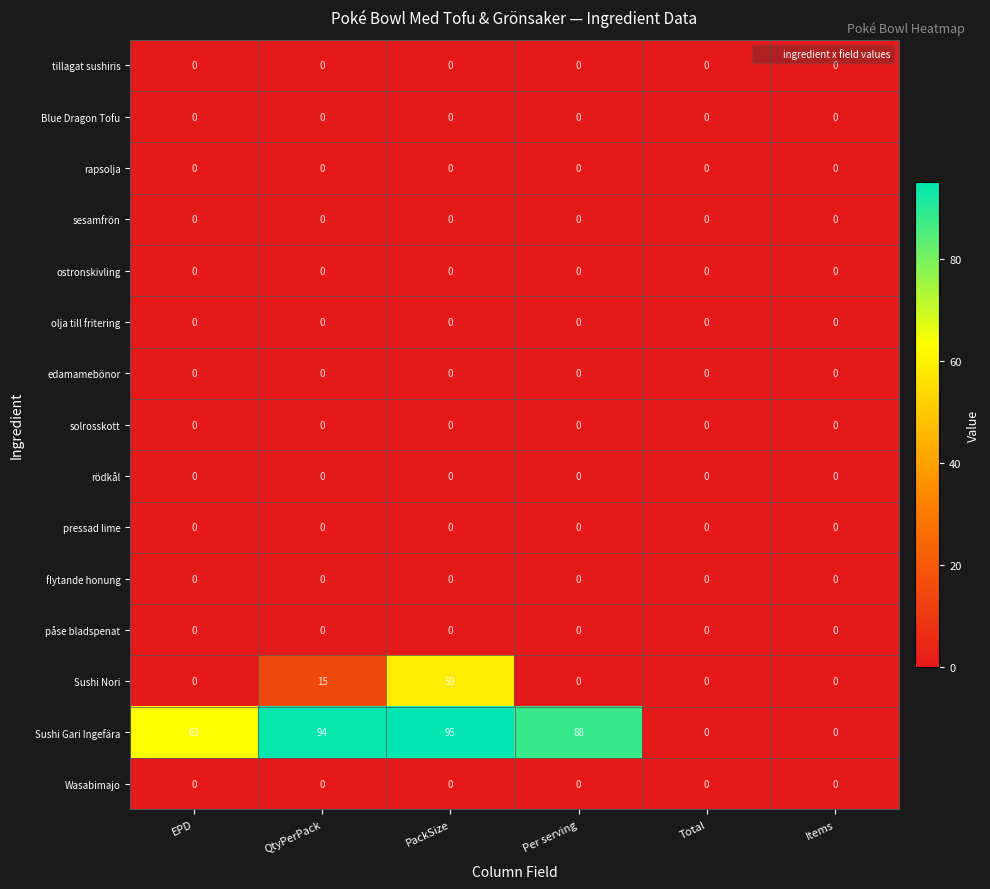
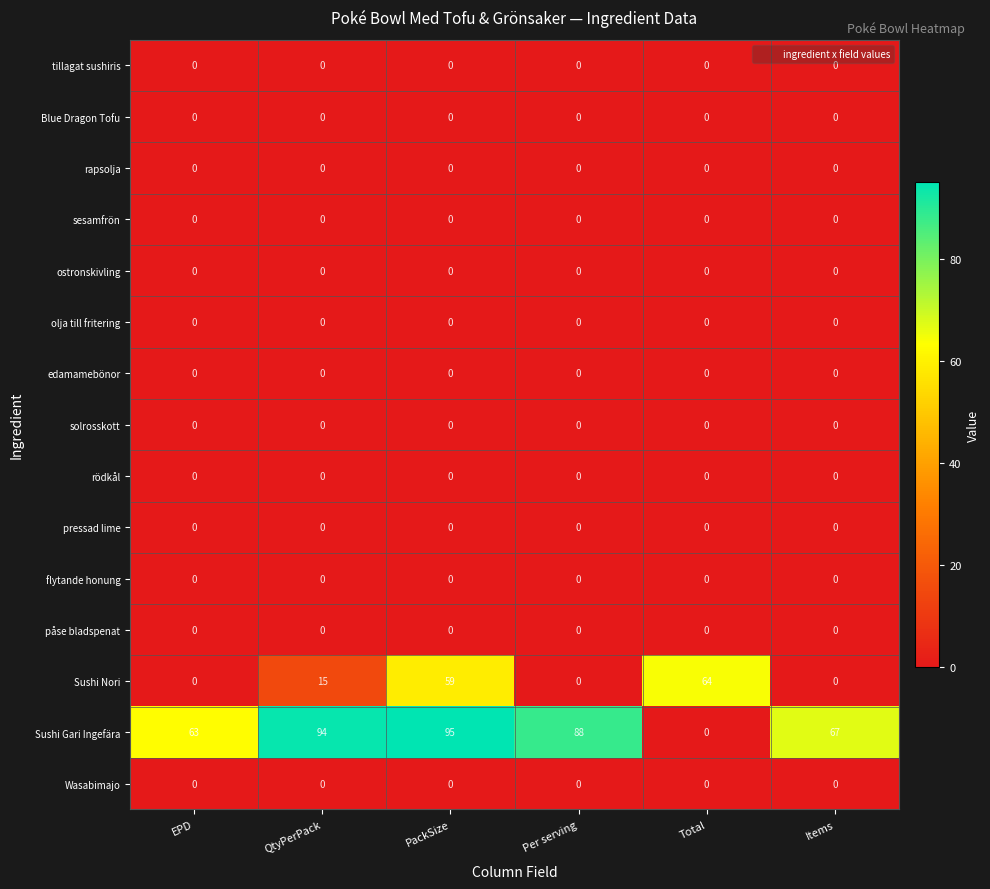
  {
    "tillagat sushiris": {
      "EPD": 0,
      "QtyPerPack": 0,
      "PackSize": 0,
      "Per serving": 0,
      "Total": 0
    },
    "Blue Dragon Tofu": {
      "EPD": 0,
      "QtyPerPack": 0,
      "PackSize": 0,
      "Per serving": 0,
      "Total": 0,
      "Items": 0
    },
    "rapsolja": {
      "EPD": 0,
      "QtyPerPack": 0,
      "PackSize": 0,
      "Per serving": 0,
      "Total": 0,
      "Items": 0
    },
    "sesamfrön": {
      "EPD": 0,
      "QtyPerPack": 0,
      "PackSize": 0,
      "Per serving": 0,
      "Total": 0,
      "Items": 0
    },
    "ostronskivling": {
      "EPD": 0,
      "QtyPerPack": 0,
      "PackSize": 0,
      "Per serving": 0,
      "Total": 0,
      "Items": 0
    },
    "olja till fritering": {
      "EPD": 0,
      "QtyPerPack": 0,
      "PackSize": 0,
      "Per serving": 0,
      "Total": 0,
      "Items": 0
    },
    "edamamebönor": {
      "EPD": 0,
      "QtyPerPack": 0,
      "PackSize": 0,
      "Per serving": 0,
      "Total": 0,
      "Items": 0
    },
    "solrosskott": {
      "EPD": 0,
      "QtyPerPack": 0,
      "PackSize": 0,
      "Per serving": 0,
      "Total": 0,
      "Items": 0
    },
    "rödkål": {
      "EPD": 0,
      "QtyPerPack": 0,
      "PackSize": 0,
      "Per serving": 0,
      "Total": 0,
      "Items": 0
    },
    "pressad lime": {
      "EPD": 0,
      "QtyPerPack": 0,
      "PackSize": 0,
      "Per serving": 0,
      "Total": 0,
      "Items": 0
    },
    "flytande honung": {
      "EPD": 0,
      "QtyPerPack": 0,
      "PackSize": 0,
      "Per serving": 0,
      "Total": 0,
      "Items": 0
    },
    "påse bladspenat": {
      "EPD": 0,
      "QtyPerPack": 0,
      "PackSize": 0,
      "Per serving": 0,
      "Total": 0,
      "Items": 0
    },
    "Sushi Nori": {
      "EPD": 0,
      "QtyPerPack": 15,
      "PackSize": 59,
      "Per serving": 0,
-     "Total": 0,
+     "Total": 64,
      "Items": 0
    },
    "Sushi Gari Ingefära": {
      "EPD": 63,
      "QtyPerPack": 94,
      "PackSize": 95,
      "Per serving": 88,
      "Total": 0,
-     "Items": 0
+     "Items": 67
    },
    "Wasabimajo": {
      "EPD": 0,
      "QtyPerPack": 0,
      "PackSize": 0,
      "Per serving": 0,
      "Total": 0,
      "Items": 0
    }
  }
